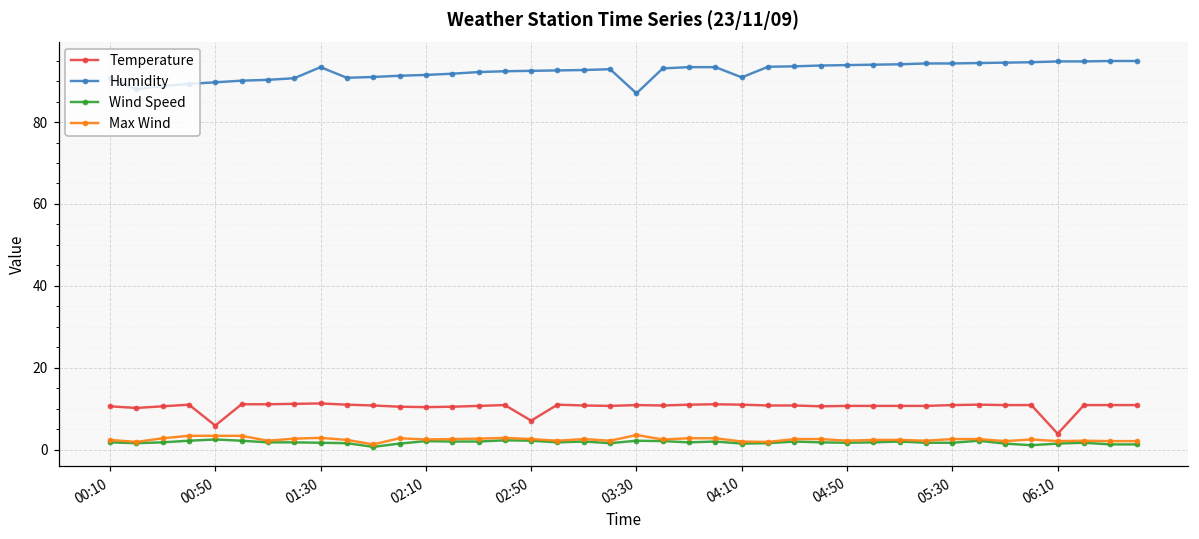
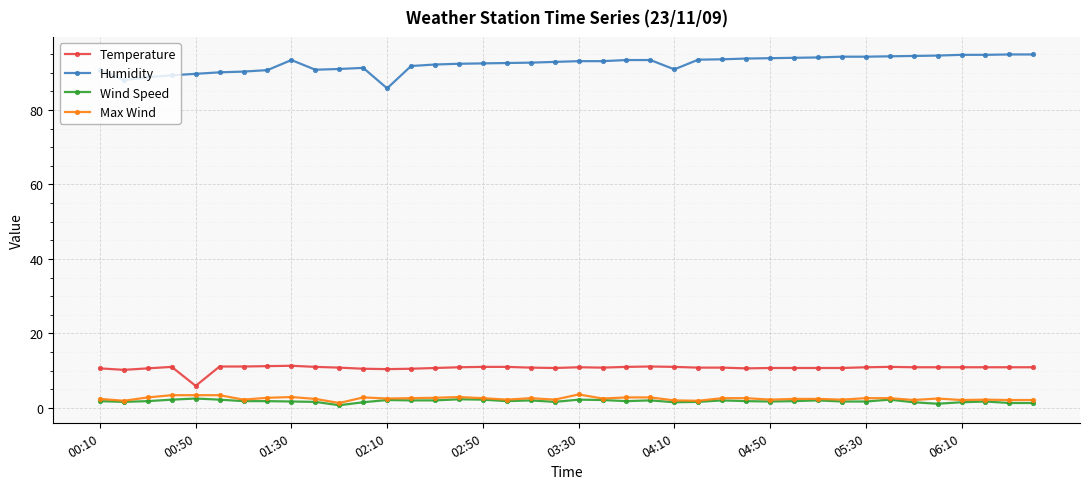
  {
    "Temperature": {
      "00:10": 11,
      "00:50": 6,
      "01:30": 11,
      "02:10": 10,
-     "02:50": 7,
+     "02:50": 11,
      "03:30": 11,
      "04:10": 11,
      "04:50": 11,
      "05:30": 11,
-     "06:10": 4
+     "06:10": 11
    },
    "Humidity": {
      "00:50": 90,
      "01:30": 93,
-     "02:10": 92,
+     "02:10": 86,
      "02:50": 93,
-     "03:30": 87,
+     "03:30": 93,
      "04:10": 91,
      "04:50": 94,
      "05:30": 94,
      "06:10": 95
    },
    "Wind Speed": {
      "00:50": 3,
      "01:30": 2,
      "03:30": 2,
      "05:30": 2
    },
    "Max Wind": {
      "00:50": 3,
      "01:30": 3,
      "03:30": 4,
      "05:30": 3
    }
  }
